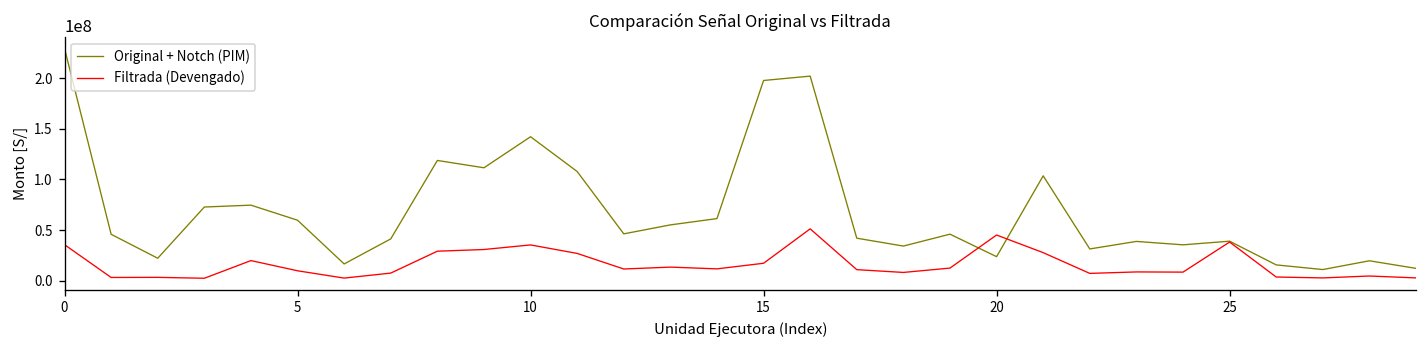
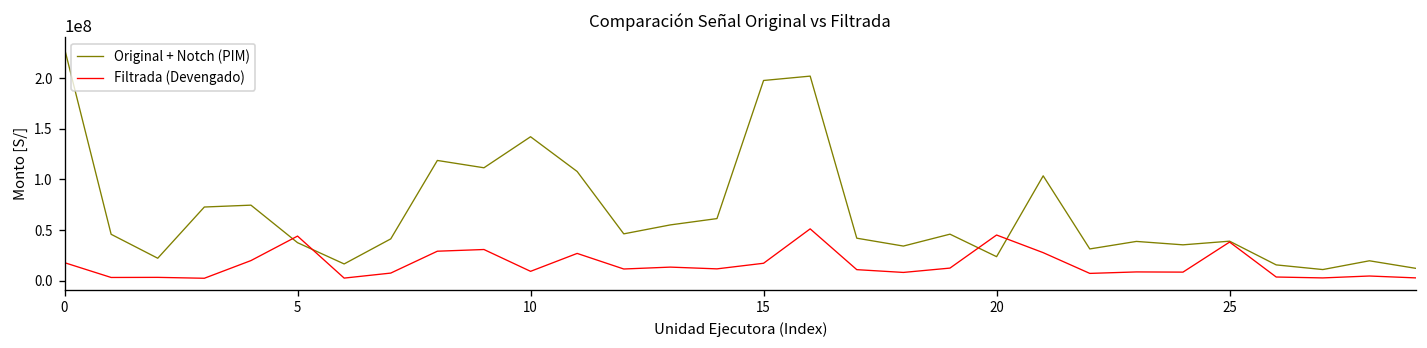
  {
    "Original + Notch (PIM)": {
      "0": 230000000,
-     "5": 60000000,
+     "5": 40000000,
      "10": 140000000,
      "15": 200000000,
      "20": 20000000
    },
    "Filtrada (Devengado)": {
-     "0": 40000000,
-     "5": 10000000,
-     "10": 40000000,
+     "0": 20000000,
+     "5": 40000000,
+     "10": 10000000,
      "15": 20000000,
      "20": 50000000
    }
  }
